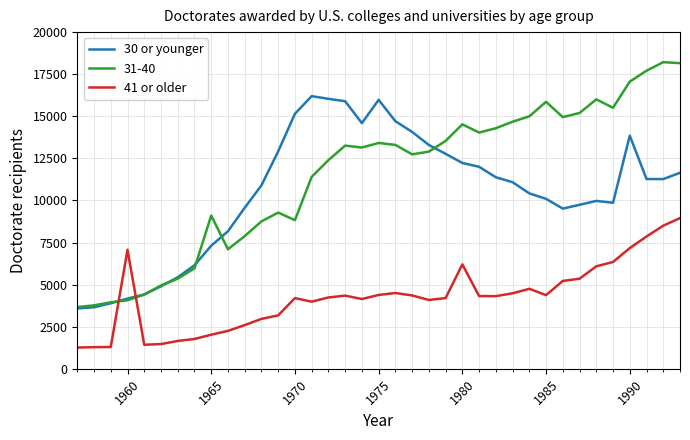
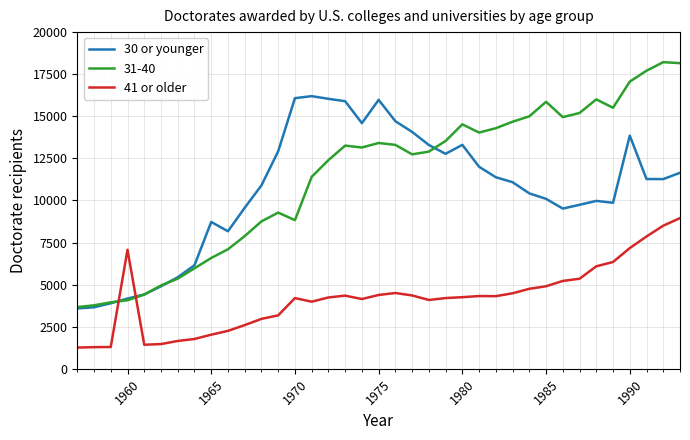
  {
    "30 or younger": {
-     "1965": 7300,
-     "1970": 15100,
+     "1965": 8700,
+     "1970": 16100,
      "1975": 16000,
-     "1980": 12200,
+     "1980": 13300,
      "1985": 10100,
      "1990": 13900
    },
    "31-40": {
-     "1965": 9100,
+     "1965": 6600,
      "1970": 8800,
      "1975": 13400,
      "1980": 14500,
      "1985": 15900,
      "1990": 17100
    },
    "41 or older": {
      "1960": 7100,
      "1965": 2000,
      "1970": 4200,
      "1975": 4400,
-     "1980": 6200,
-     "1985": 4400,
+     "1980": 4300,
+     "1985": 4900,
      "1990": 7200
    }
  }
